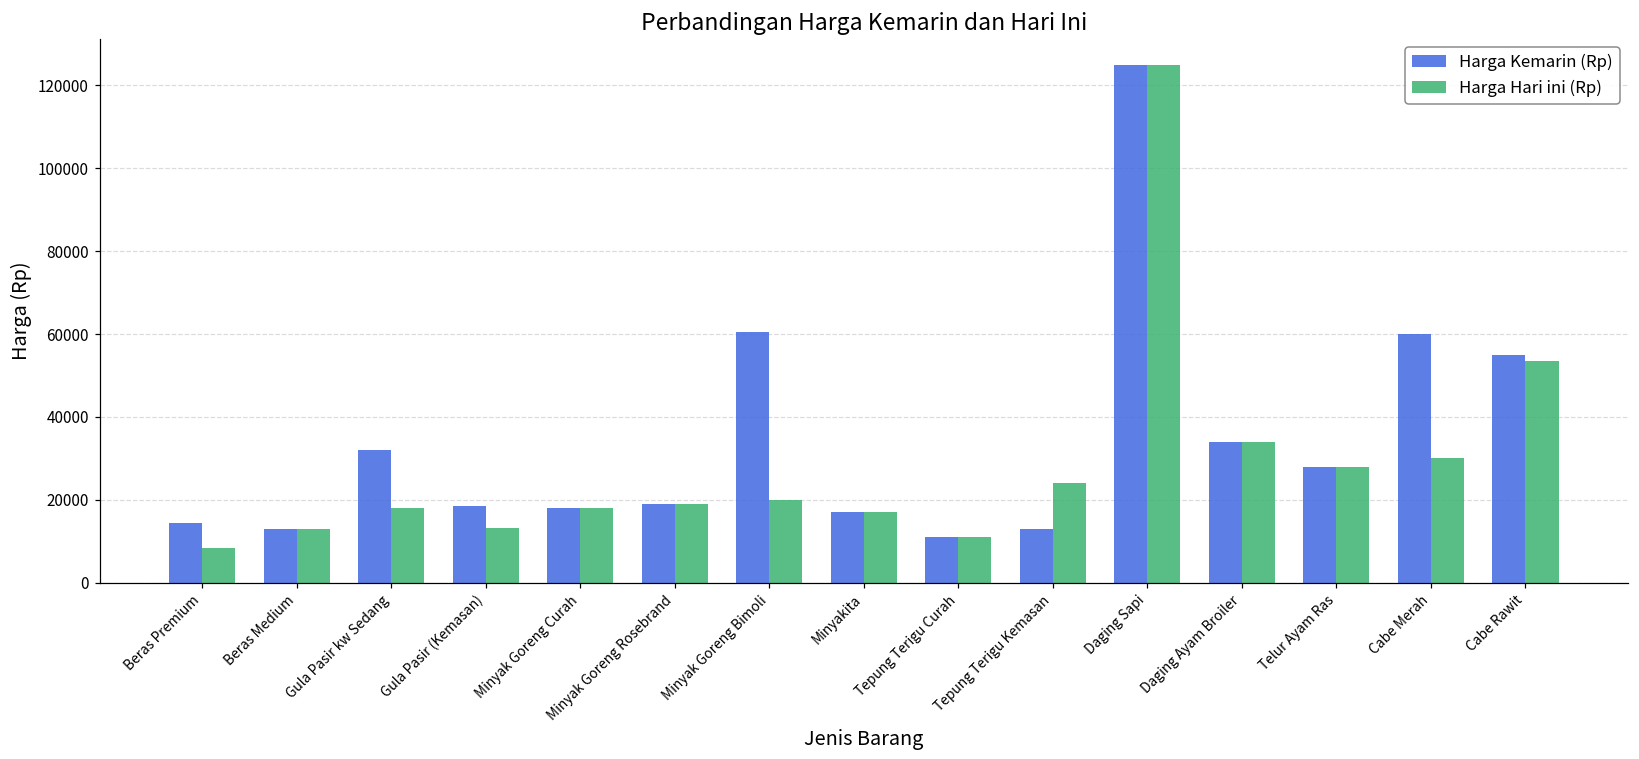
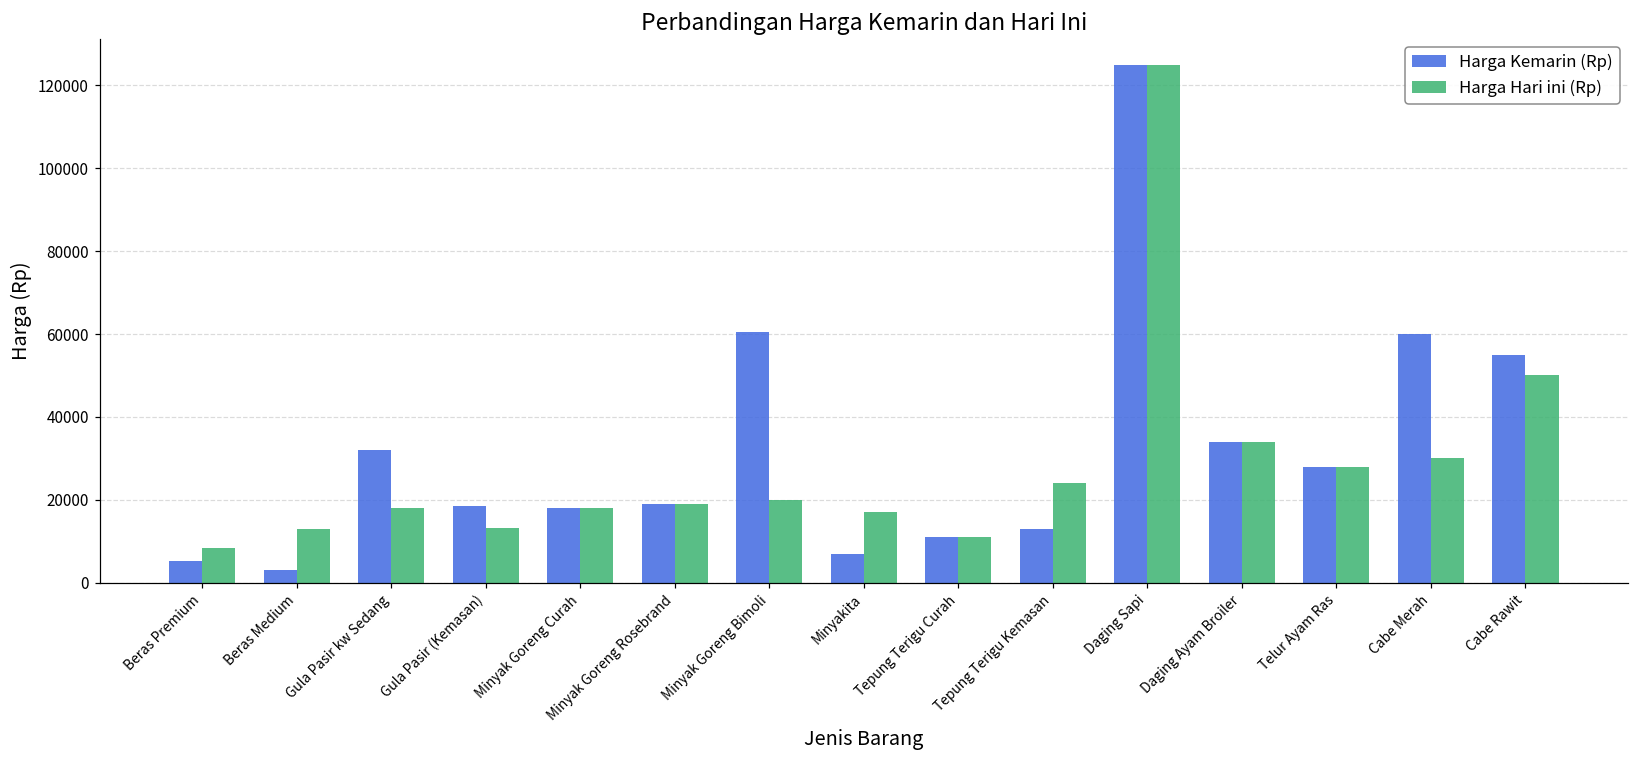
  {
    "Harga Kemarin (Rp)": {
-     "Beras Premium": 14000,
-     "Beras Medium": 13000,
+     "Beras Premium": 5000,
+     "Beras Medium": 3000,
      "Gula Pasir kw Sedang": 32000,
      "Gula Pasir (Kemasan)": 19000,
      "Minyak Goreng Curah": 18000,
      "Minyak Goreng Rosebrand": 19000,
      "Minyak Goreng Bimoli": 61000,
-     "Minyakita": 17000,
+     "Minyakita": 7000,
      "Tepung Terigu Curah": 11000,
      "Tepung Terigu Kemasan": 13000,
      "Daging Sapi": 125000,
      "Daging Ayam Broiler": 34000,
      "Telur Ayam Ras": 28000,
      "Cabe Merah": 60000,
      "Cabe Rawit": 55000
    },
    "Harga Hari ini (Rp)": {
      "Beras Premium": 8000,
      "Beras Medium": 13000,
      "Gula Pasir kw Sedang": 18000,
      "Gula Pasir (Kemasan)": 13000,
      "Minyak Goreng Curah": 18000,
      "Minyak Goreng Rosebrand": 19000,
      "Minyak Goreng Bimoli": 20000,
      "Minyakita": 17000,
      "Tepung Terigu Curah": 11000,
      "Tepung Terigu Kemasan": 24000,
      "Daging Sapi": 125000,
      "Daging Ayam Broiler": 34000,
      "Telur Ayam Ras": 28000,
      "Cabe Merah": 30000,
-     "Cabe Rawit": 53000
+     "Cabe Rawit": 50000
    }
  }
